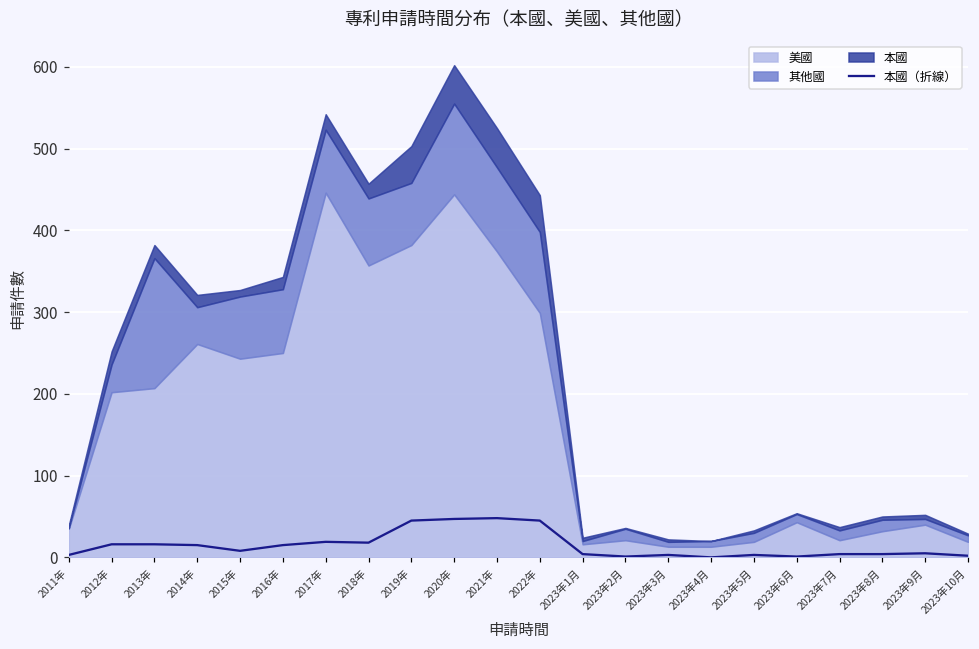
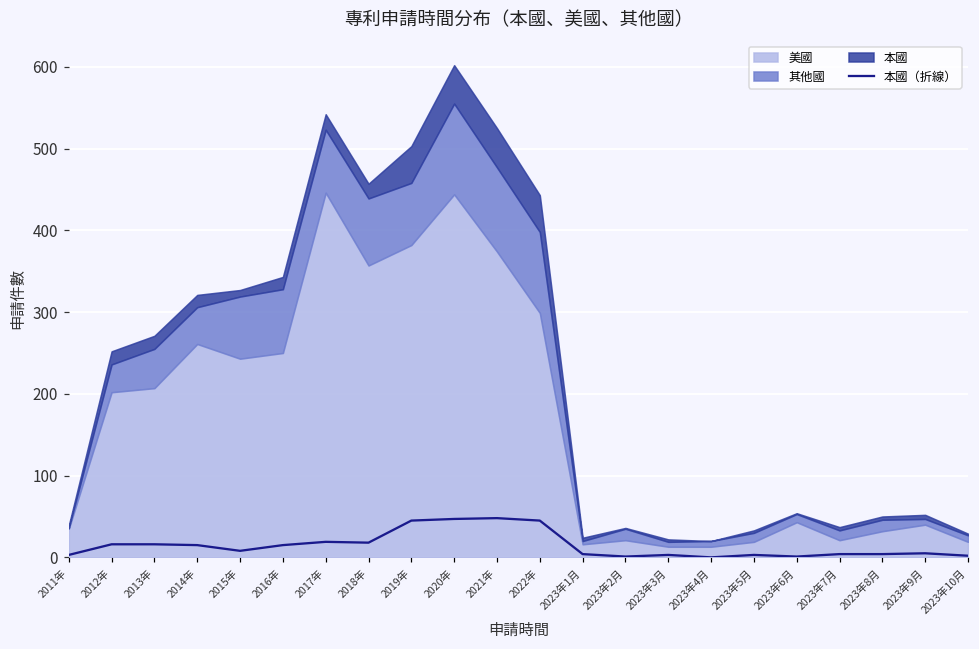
  {
    "美國": {
      "2012年": 200,
      "2013年": 210,
      "2014年": 260,
      "2015年": 240,
      "2016年": 250,
      "2017年": 450,
      "2018年": 360,
      "2019年": 380,
      "2020年": 440,
      "2021年": 370,
      "2022年": 300,
      "2023年1月": 20,
      "2023年2月": 20,
      "2023年3月": 10,
      "2023年4月": 10,
      "2023年5月": 20,
      "2023年6月": 40,
      "2023年7月": 20,
      "2023年8月": 30,
      "2023年9月": 40,
      "2023年10月": 20
    },
    "其他國": {
      "2012年": 30,
-     "2013年": 160,
+     "2013年": 50,
      "2014年": 50,
      "2015年": 80,
      "2016年": 80,
      "2017年": 80,
      "2018年": 80,
      "2019年": 80,
      "2020年": 110,
      "2021年": 100,
      "2022年": 100,
      "2023年1月": 0,
      "2023年7月": 10,
      "2023年8月": 10,
      "2023年9月": 10
    }
  }
